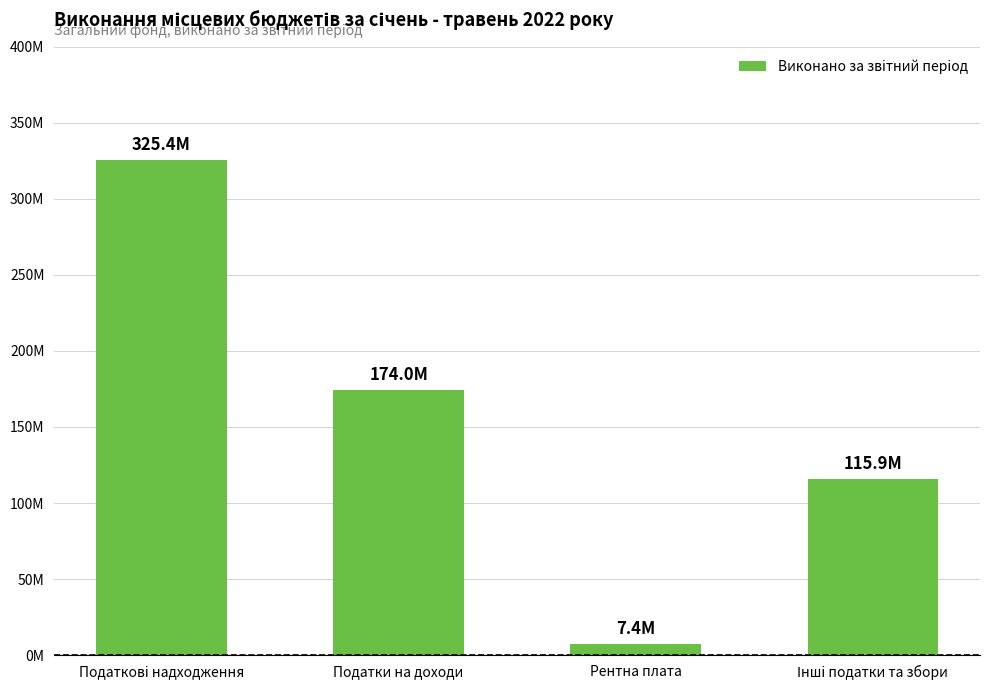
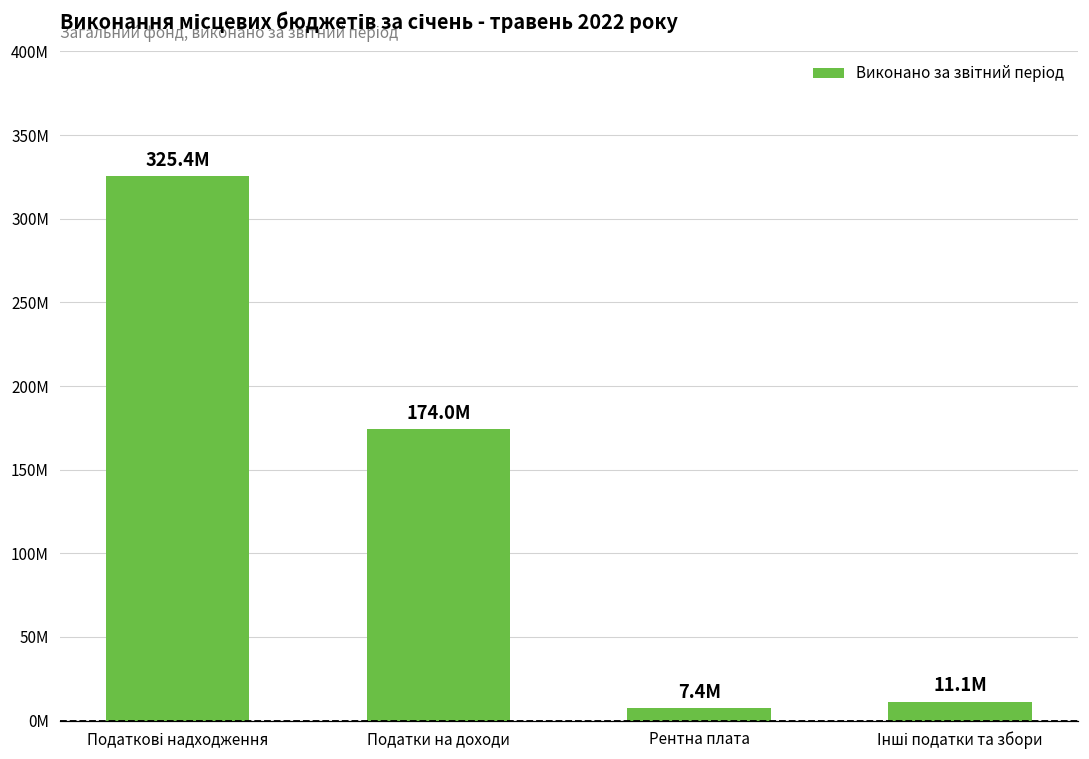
  {
    "Податкові надходження": "325.4M",
    "Податки на доходи": "174.0M",
    "Рентна плата": "7.4M",
-   "Інші податки та збори": "115.9M"
+   "Інші податки та збори": "11.1M"
  }
